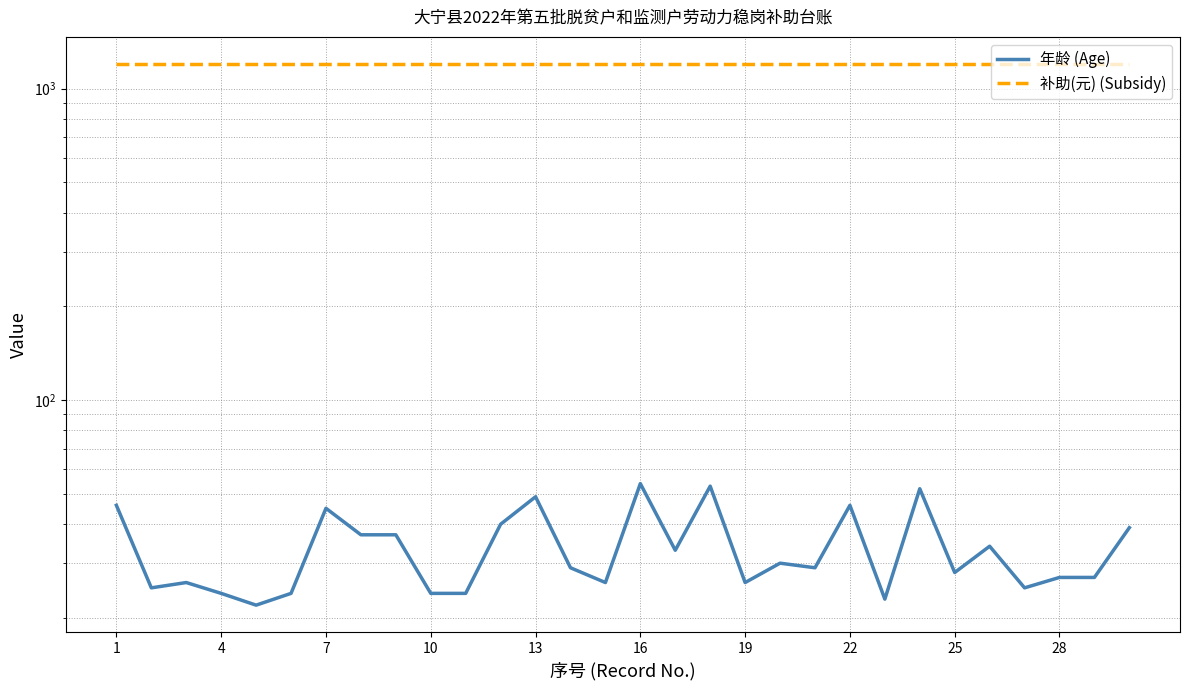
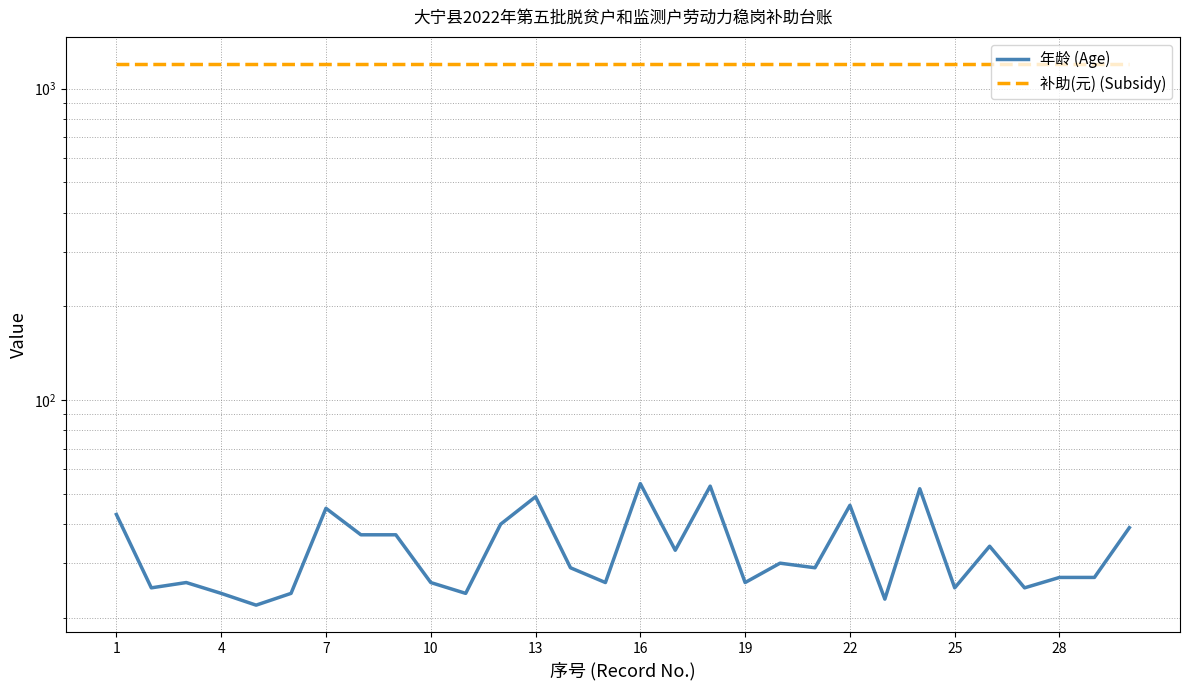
  {
    "年龄 (Age)": {
-     "1": 46,
+     "1": 43,
      "4": 24,
      "7": 45,
-     "10": 24,
+     "10": 26,
      "13": 49,
      "16": 54,
      "19": 26,
      "22": 46,
-     "25": 28,
+     "25": 25,
      "28": 27
    },
    "补助(元) (Subsidy)": {
      "1": 1200,
      "4": 1200,
      "7": 1200,
      "10": 1200,
      "13": 1200,
      "16": 1200,
      "19": 1200,
      "22": 1200,
      "25": 1200
    }
  }
